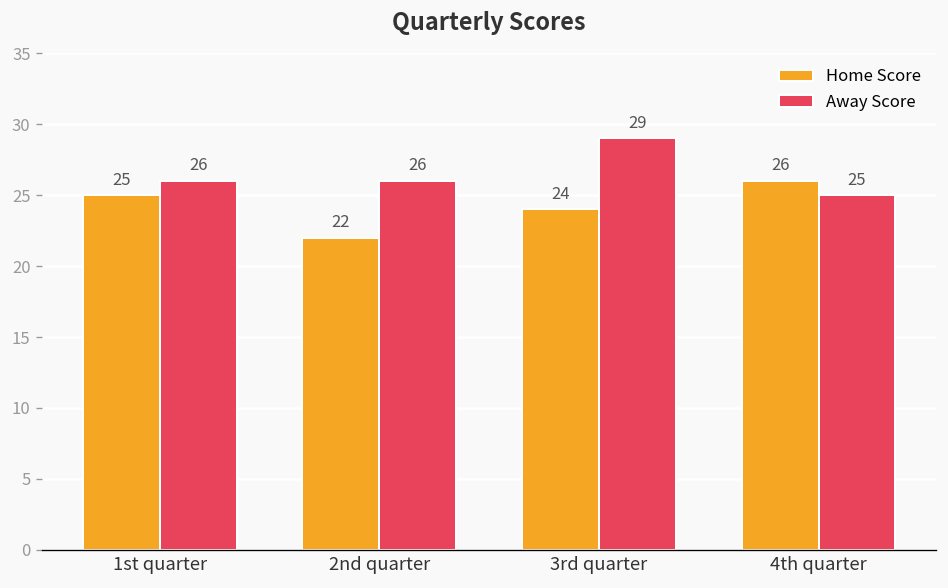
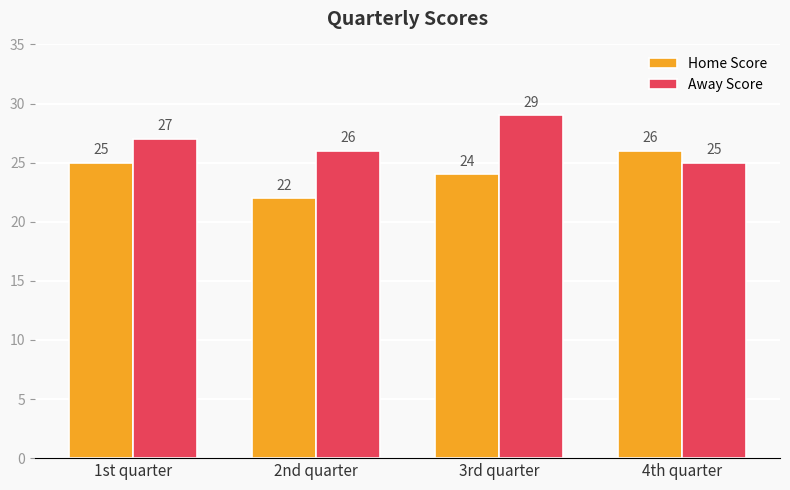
  {
    "Home Score": {
      "1st quarter": 25,
      "2nd quarter": 22,
      "3rd quarter": 24,
      "4th quarter": 26
    },
    "Away Score": {
-     "1st quarter": 26,
+     "1st quarter": 27,
      "2nd quarter": 26,
      "3rd quarter": 29,
      "4th quarter": 25
    }
  }
